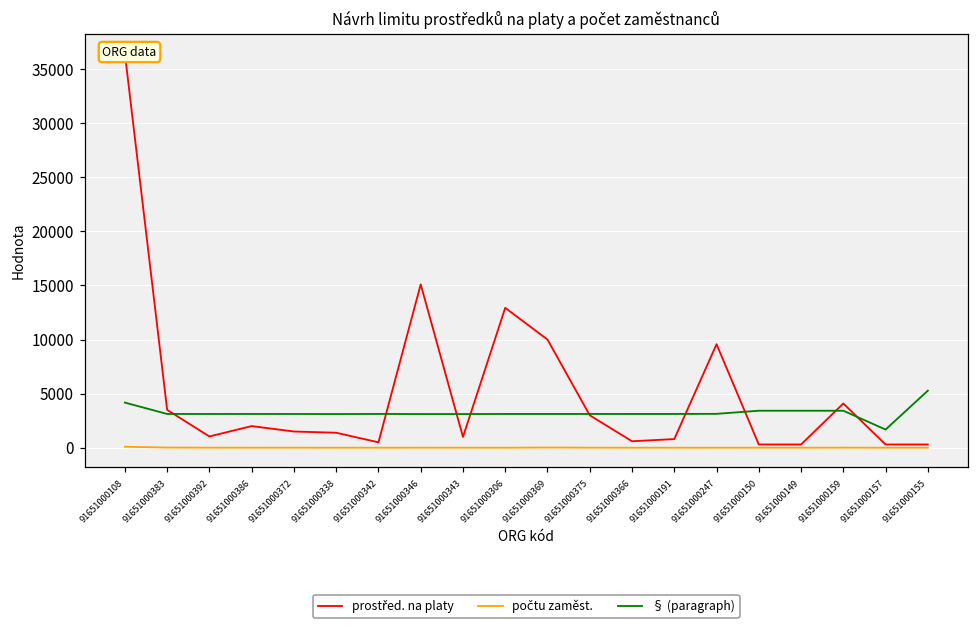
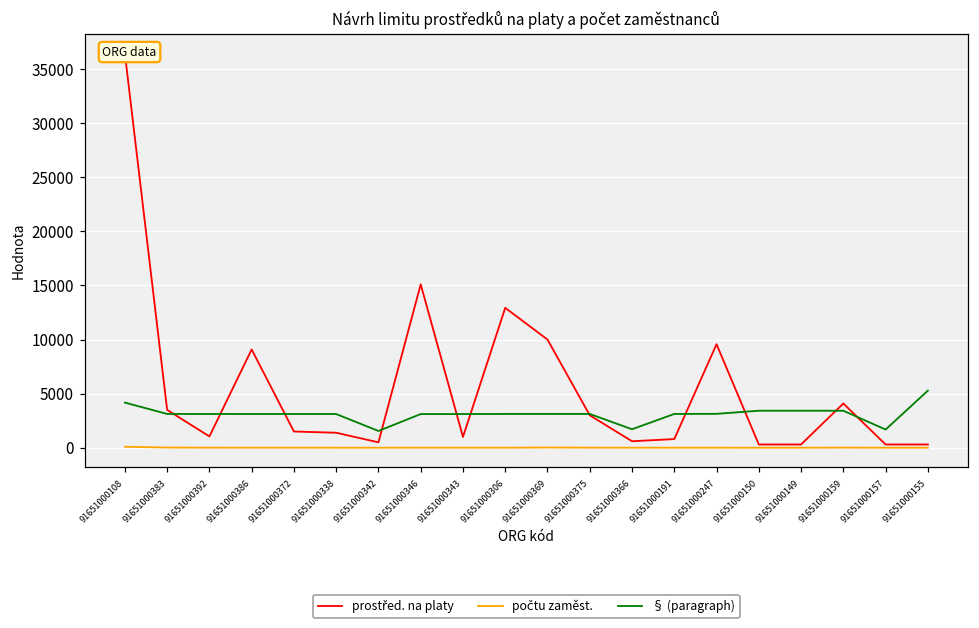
  {
    "prostřed. na platy": {
      "91651000383": 4000,
      "91651000392": 1000,
-     "91651000386": 2000,
+     "91651000386": 9000,
      "91651000372": 2000,
      "91651000338": 1000,
      "91651000342": 1000,
      "91651000346": 15000,
      "91651000343": 1000,
      "91651000306": 13000,
      "91651000369": 10000,
      "91651000366": 1000,
      "91651000191": 1000,
      "91651000247": 10000,
      "91651000150": 0,
      "91651000149": 0,
      "91651000159": 4000,
      "91651000157": 0,
      "91651000155": 0
    },
    "počtu zaměst.": {
      "91651000108": 0,
      "91651000383": 0,
      "91651000392": 0,
      "91651000386": 0,
      "91651000372": 0,
      "91651000338": 0,
      "91651000342": 0,
      "91651000346": 0,
      "91651000343": 0,
      "91651000306": 0,
      "91651000369": 0,
      "91651000375": 0,
      "91651000366": 0,
      "91651000191": 0,
      "91651000247": 0,
      "91651000150": 0,
      "91651000149": 0,
      "91651000159": 0,
      "91651000157": 0,
      "91651000155": 0
    },
    "§ (paragraph)": {
      "91651000108": 4000,
      "91651000383": 3000,
      "91651000392": 3000,
      "91651000386": 3000,
      "91651000372": 3000,
      "91651000338": 3000,
-     "91651000342": 3000,
+     "91651000342": 2000,
      "91651000346": 3000,
      "91651000343": 3000,
      "91651000306": 3000,
      "91651000369": 3000,
-     "91651000366": 3000,
+     "91651000366": 2000,
      "91651000191": 3000,
      "91651000247": 3000,
      "91651000150": 3000,
      "91651000149": 3000,
      "91651000159": 3000,
      "91651000157": 2000,
      "91651000155": 5000
    }
  }
